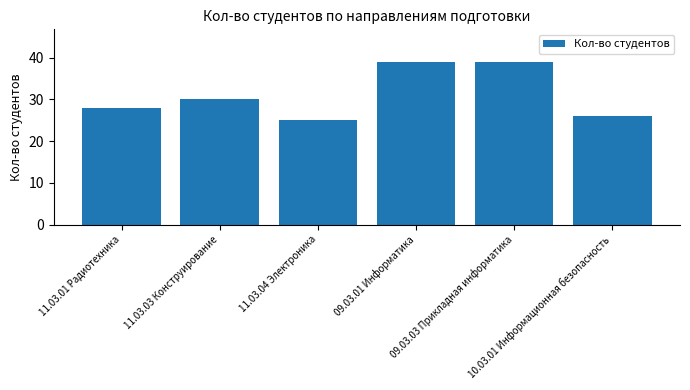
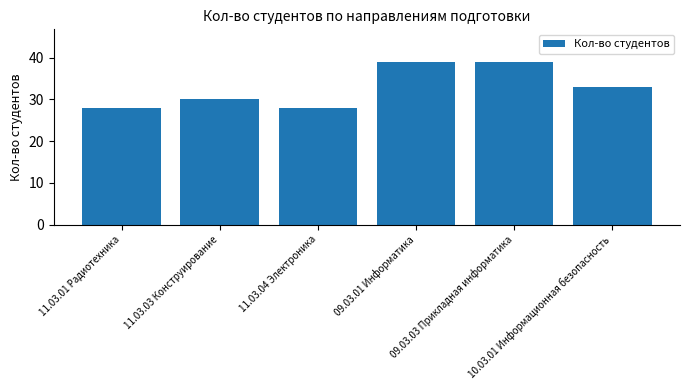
  {
    "11.03.01 Радиотехника": 28,
    "11.03.03 Конструирование": 30,
-   "11.03.04 Электроника": 25,
+   "11.03.04 Электроника": 28,
    "09.03.01 Информатика": 39,
    "09.03.03 Прикладная информатика": 39,
-   "10.03.01 Информационная безопасность": 26
+   "10.03.01 Информационная безопасность": 33
  }
